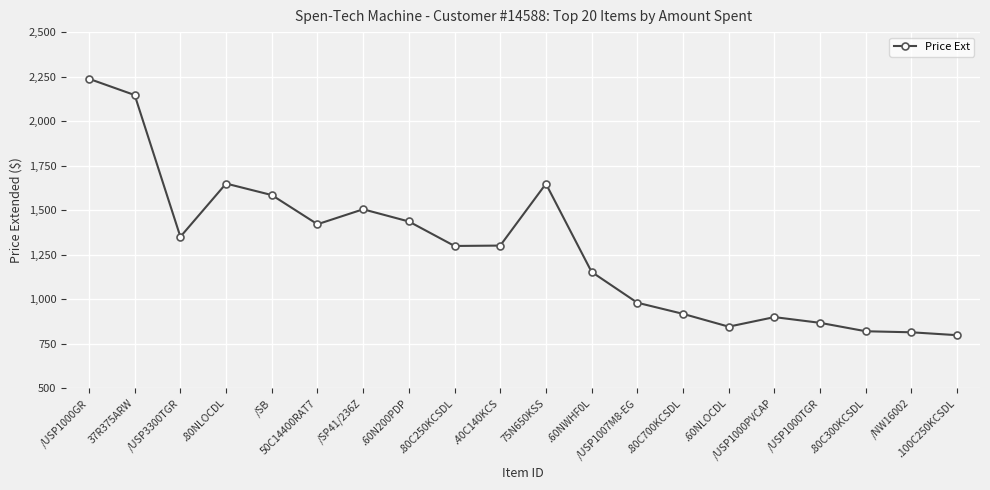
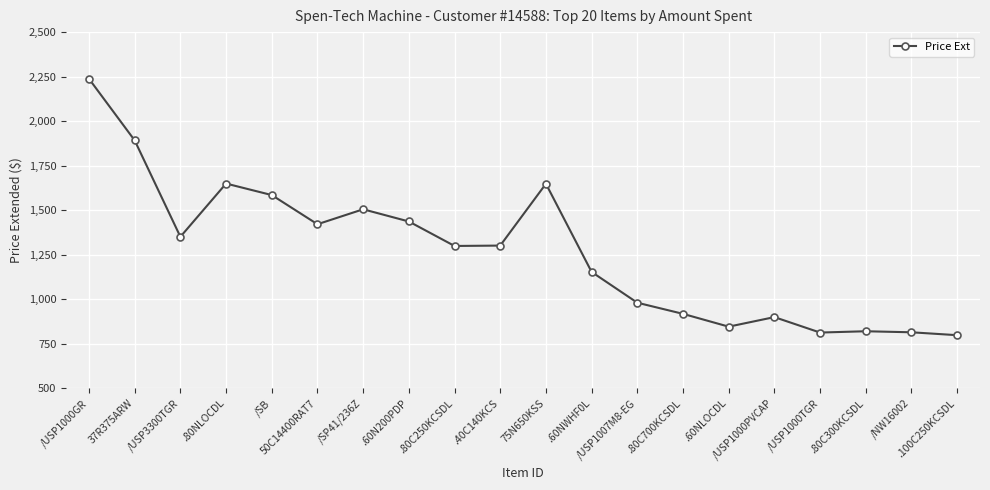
  {
    "/USP1000GR": "2,240",
-   "37R375ARW": "2,150",
+   "37R375ARW": "1,890",
    "/USP3300TGR": "1,350",
    ".80NLOCDL": "1,650",
    "/SB": "1,580",
    "50C14400RAT7": "1,420",
    "/SP41/236Z": "1,500",
    ".60N200PDP": "1,440",
    ".80C250KCSDL": "1,300",
    ".40C140KCS": "1,300",
    "75N650KSS": "1,650",
    ".60NWHF0L": "1,150",
    "/USP1007M8-EG": "980",
    ".80C700KCSDL": "920",
    ".60NLOCDL": "850",
    "/USP1000PVCAP": "900",
-   "/USP1000TGR": "870",
+   "/USP1000TGR": "810",
    ".80C300KCSDL": "820",
    "/NW16002": "810",
    ".100C250KCSDL": "800"
  }
